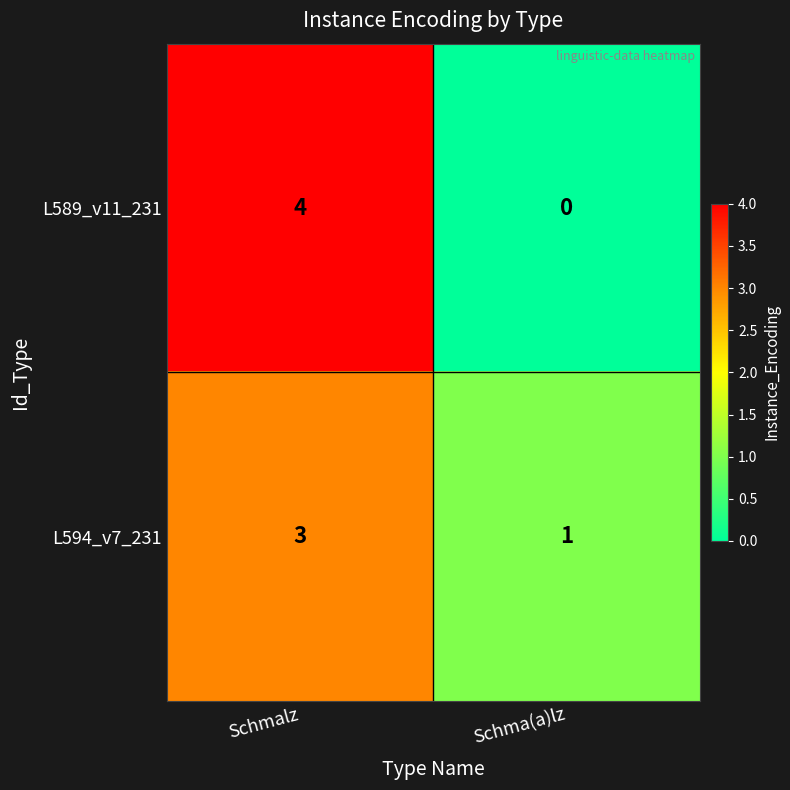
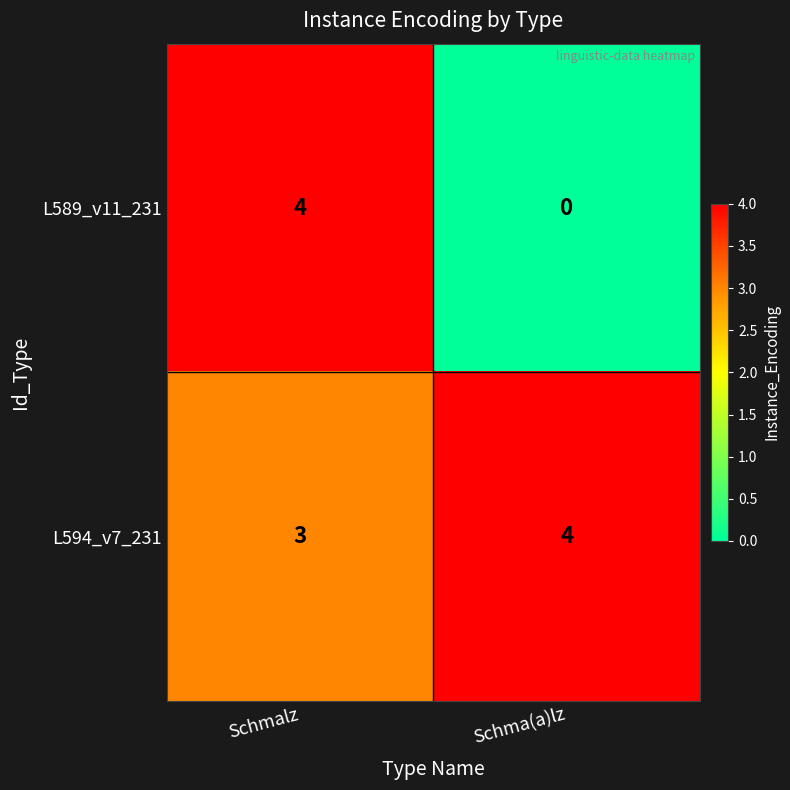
  {
    "L589_v11_231": {
      "Schmalz": 4
    },
    "L594_v7_231": {
      "Schmalz": 3,
-     "Schma(a)lz": 1
+     "Schma(a)lz": 4
    }
  }
